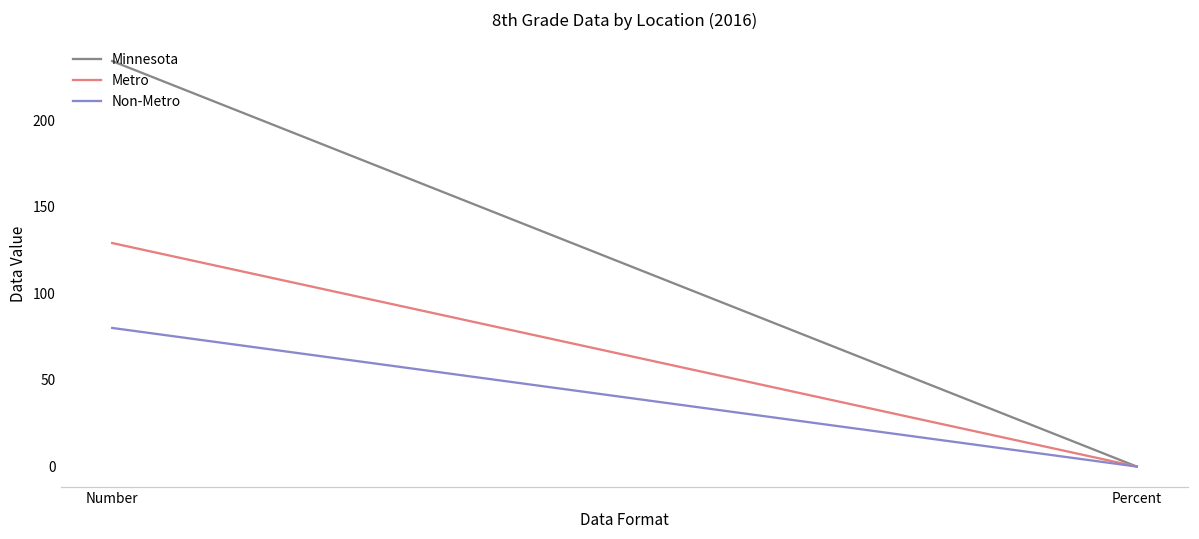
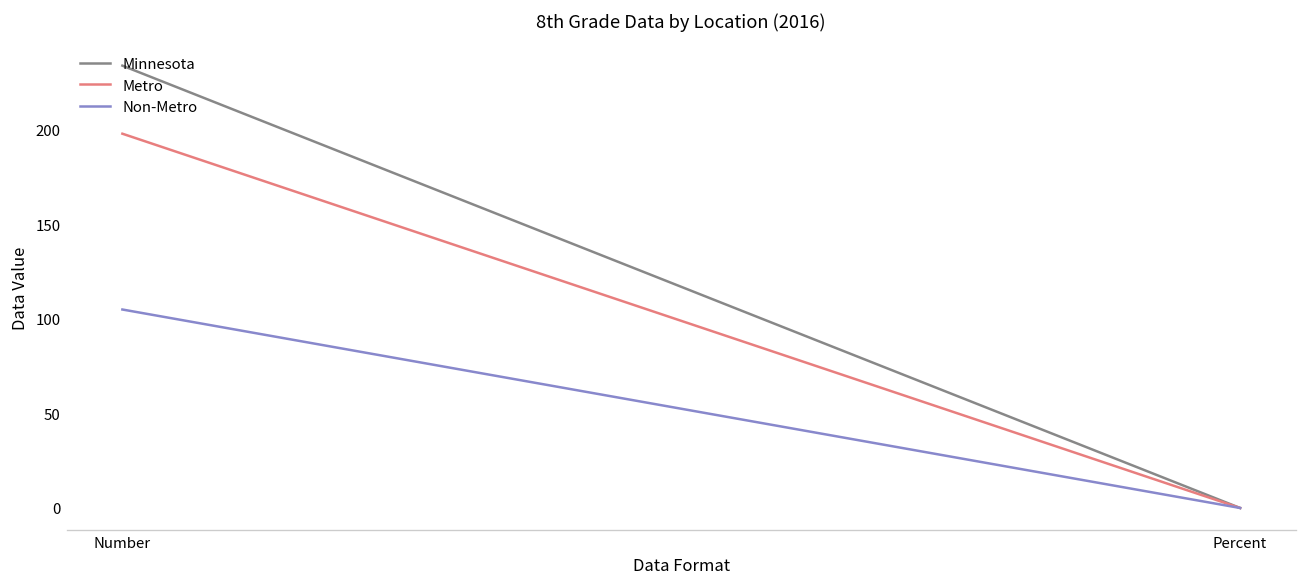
  {
    "Minnesota": {
      "Number": 234
    },
    "Metro": {
-     "Number": 129
+     "Number": 198
    },
    "Non-Metro": {
-     "Number": 80
+     "Number": 105
    }
  }
